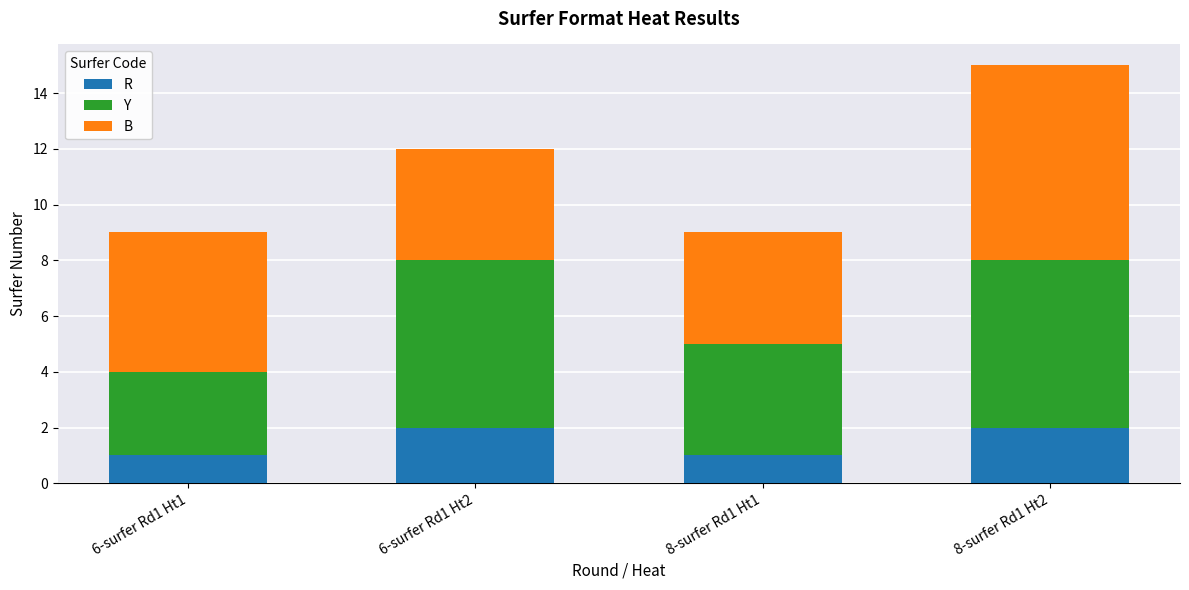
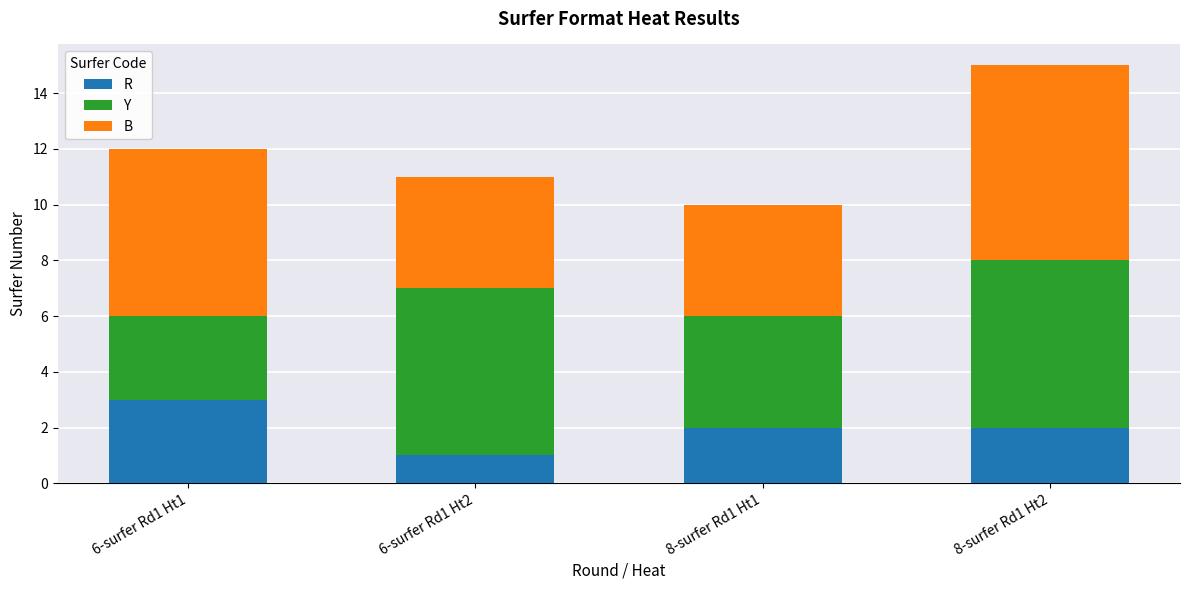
  {
    "R": {
-     "6-surfer Rd1 Ht1": 1,
-     "6-surfer Rd1 Ht2": 2,
-     "8-surfer Rd1 Ht1": 1,
+     "6-surfer Rd1 Ht1": 3,
+     "6-surfer Rd1 Ht2": 1,
+     "8-surfer Rd1 Ht1": 2,
      "8-surfer Rd1 Ht2": 2
    },
    "Y": {
      "6-surfer Rd1 Ht1": 3,
      "6-surfer Rd1 Ht2": 6,
      "8-surfer Rd1 Ht1": 4,
      "8-surfer Rd1 Ht2": 6
    },
    "B": {
-     "6-surfer Rd1 Ht1": 5,
+     "6-surfer Rd1 Ht1": 6,
      "6-surfer Rd1 Ht2": 4,
      "8-surfer Rd1 Ht1": 4,
      "8-surfer Rd1 Ht2": 7
    }
  }
